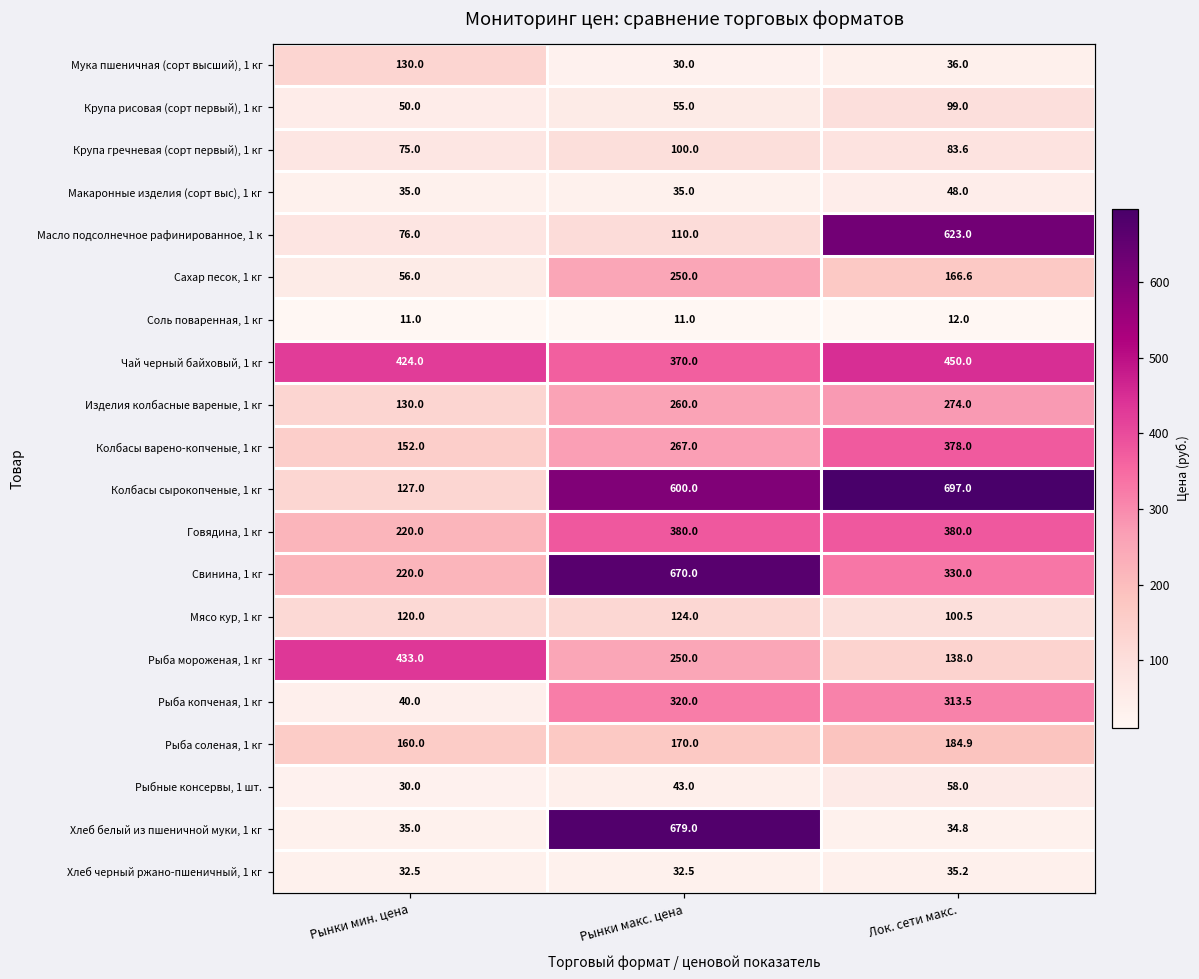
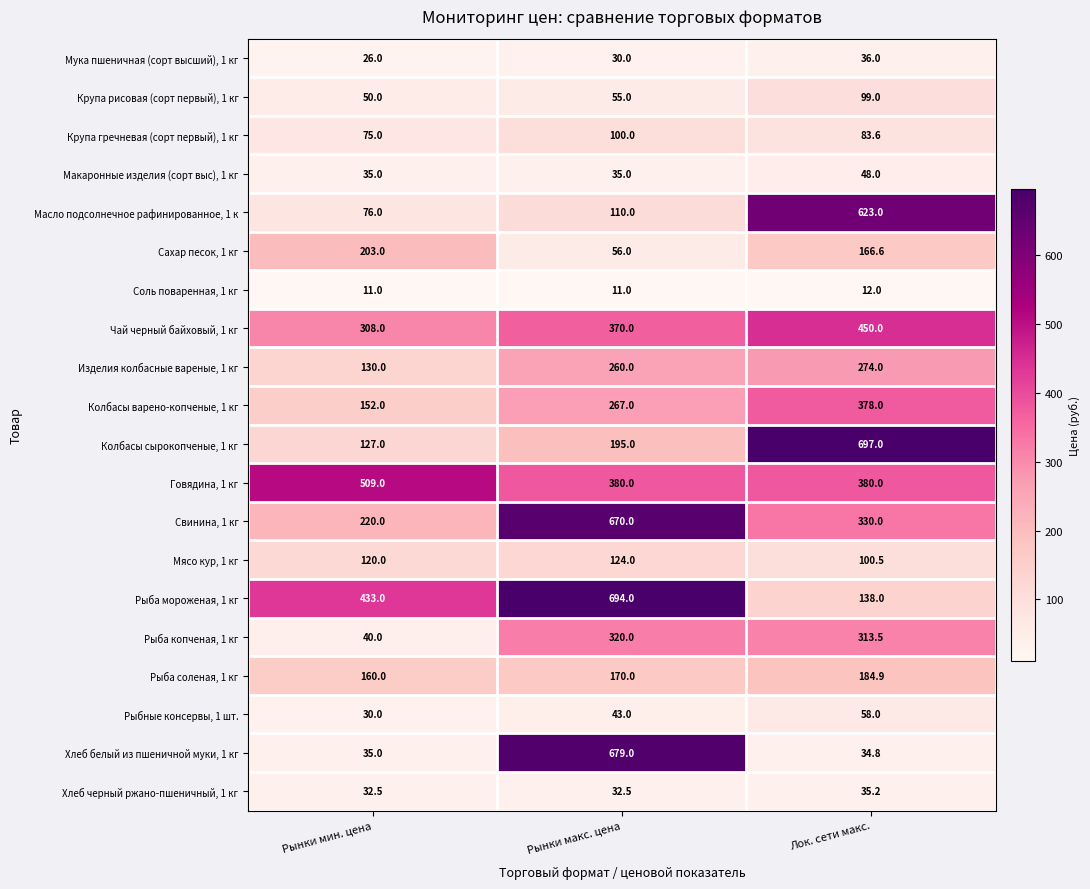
  {
    "Мука пшеничная (сорт высший), 1 кг": {
-     "Рынки мин. цена": 130.0,
+     "Рынки мин. цена": 26.0,
      "Рынки макс. цена": 30.0,
      "Лок. сети макс.": 36.0
    },
    "Крупа рисовая (сорт первый), 1 кг": {
      "Рынки мин. цена": 50.0,
      "Рынки макс. цена": 55.0,
      "Лок. сети макс.": 99.0
    },
    "Крупа гречневая (сорт первый), 1 кг": {
      "Рынки мин. цена": 75.0,
      "Рынки макс. цена": 100.0,
      "Лок. сети макс.": 83.6
    },
    "Макаронные изделия (сорт выс), 1 кг": {
      "Рынки мин. цена": 35.0,
      "Рынки макс. цена": 35.0,
      "Лок. сети макс.": 48.0
    },
    "Масло подсолнечное рафинированное, 1 к": {
      "Рынки мин. цена": 76.0,
      "Рынки макс. цена": 110.0,
      "Лок. сети макс.": 623.0
    },
    "Сахар песок, 1 кг": {
-     "Рынки мин. цена": 56.0,
-     "Рынки макс. цена": 250.0,
+     "Рынки мин. цена": 203.0,
+     "Рынки макс. цена": 56.0,
      "Лок. сети макс.": 166.6
    },
    "Соль поваренная, 1 кг": {
      "Рынки мин. цена": 11.0,
      "Рынки макс. цена": 11.0,
      "Лок. сети макс.": 12.0
    },
    "Чай черный байховый, 1 кг": {
-     "Рынки мин. цена": 424.0,
+     "Рынки мин. цена": 308.0,
      "Рынки макс. цена": 370.0,
      "Лок. сети макс.": 450.0
    },
    "Изделия колбасные вареные, 1 кг": {
      "Рынки мин. цена": 130.0,
      "Рынки макс. цена": 260.0,
      "Лок. сети макс.": 274.0
    },
    "Колбасы варено-копченые, 1 кг": {
      "Рынки мин. цена": 152.0,
      "Рынки макс. цена": 267.0,
      "Лок. сети макс.": 378.0
    },
    "Колбасы сырокопченые, 1 кг": {
      "Рынки мин. цена": 127.0,
-     "Рынки макс. цена": 600.0,
+     "Рынки макс. цена": 195.0,
      "Лок. сети макс.": 697.0
    },
    "Говядина, 1 кг": {
-     "Рынки мин. цена": 220.0,
+     "Рынки мин. цена": 509.0,
      "Рынки макс. цена": 380.0,
      "Лок. сети макс.": 380.0
    },
    "Свинина, 1 кг": {
      "Рынки мин. цена": 220.0,
      "Рынки макс. цена": 670.0,
      "Лок. сети макс.": 330.0
    },
    "Мясо кур, 1 кг": {
      "Рынки мин. цена": 120.0,
      "Рынки макс. цена": 124.0,
      "Лок. сети макс.": 100.5
    },
    "Рыба мороженая, 1 кг": {
      "Рынки мин. цена": 433.0,
-     "Рынки макс. цена": 250.0,
+     "Рынки макс. цена": 694.0,
      "Лок. сети макс.": 138.0
    },
    "Рыба копченая, 1 кг": {
      "Рынки мин. цена": 40.0,
      "Рынки макс. цена": 320.0,
      "Лок. сети макс.": 313.5
    },
    "Рыба соленая, 1 кг": {
      "Рынки мин. цена": 160.0,
      "Рынки макс. цена": 170.0,
      "Лок. сети макс.": 184.9
    },
    "Рыбные консервы, 1 шт.": {
      "Рынки мин. цена": 30.0,
      "Рынки макс. цена": 43.0,
      "Лок. сети макс.": 58.0
    },
    "Хлеб белый из пшеничной муки, 1 кг": {
      "Рынки мин. цена": 35.0,
      "Рынки макс. цена": 679.0,
      "Лок. сети макс.": 34.8
    },
    "Хлеб черный ржано-пшеничный, 1 кг": {
      "Рынки мин. цена": 32.5,
      "Рынки макс. цена": 32.5,
      "Лок. сети макс.": 35.2
    }
  }
